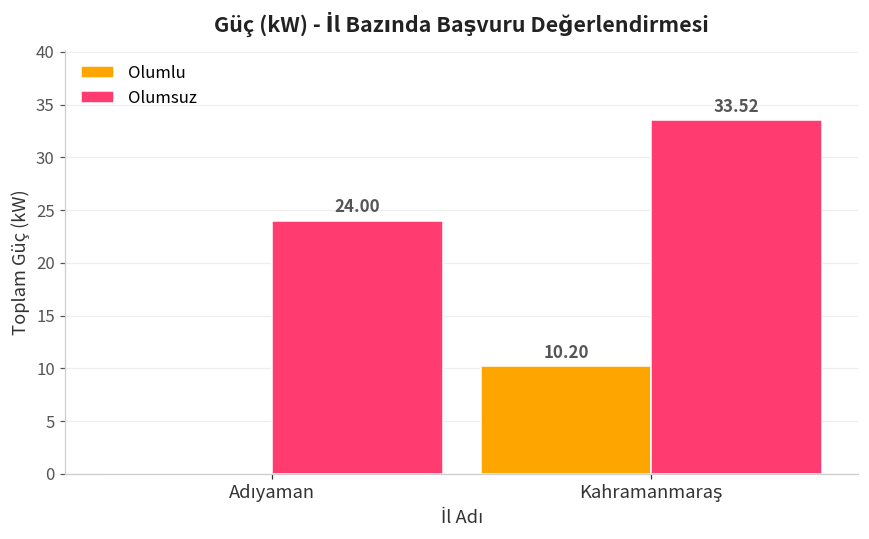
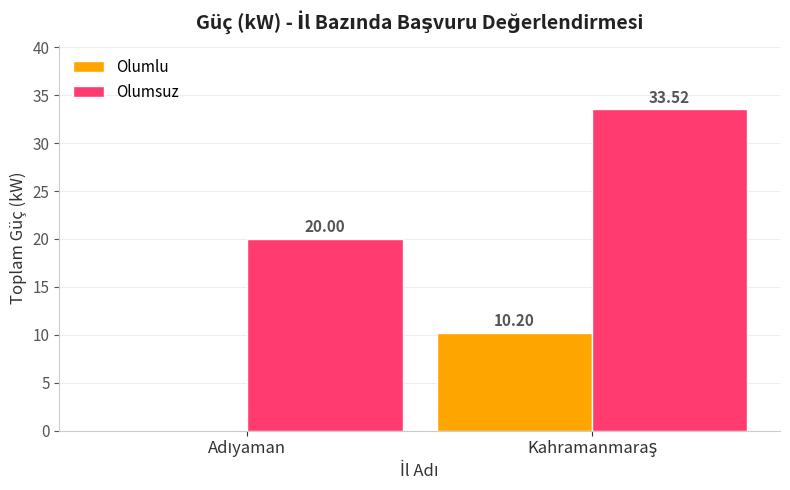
  {
    "Olumlu": {
      "Kahramanmaraş": 10.20
    },
    "Olumsuz": {
-     "Adıyaman": 24.00,
+     "Adıyaman": 20.00,
      "Kahramanmaraş": 33.52
    }
  }
